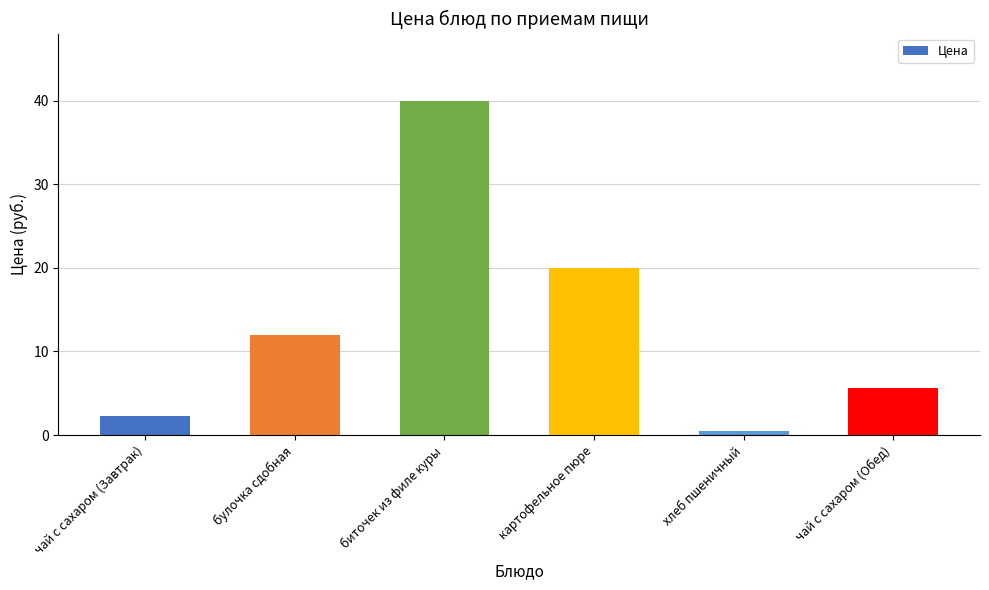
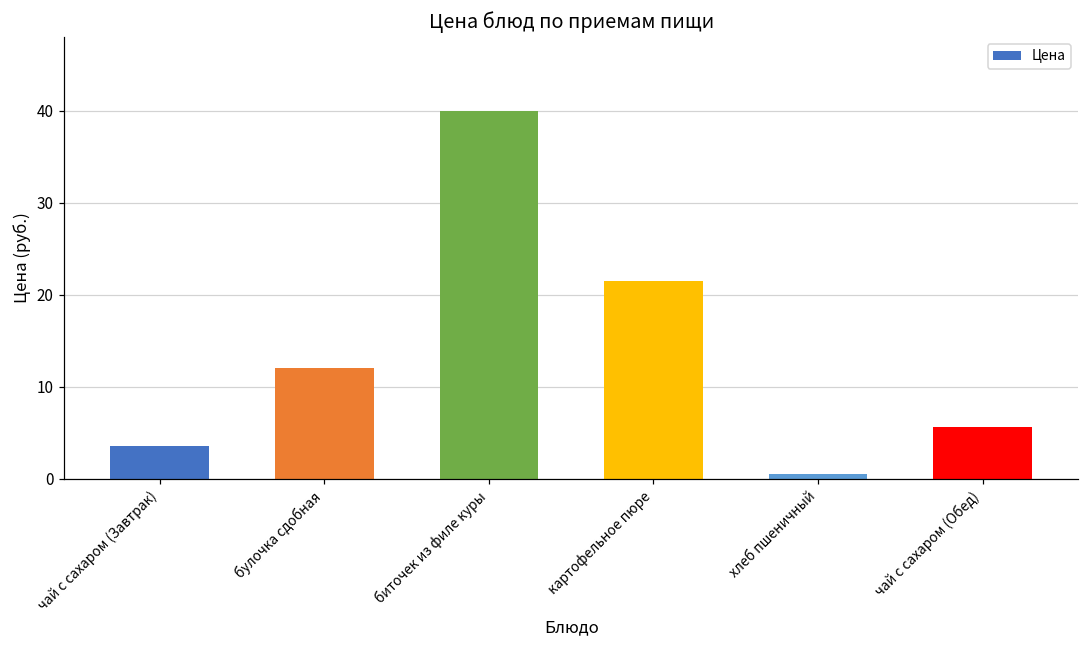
  {
-   "чай с сахаром (Завтрак)": 2,
+   "чай с сахаром (Завтрак)": 4,
    "булочка сдобная": 12,
    "биточек из филе куры": 40,
-   "картофельное пюре": 20,
+   "картофельное пюре": 22,
    "хлеб пшеничный": 1,
    "чай с сахаром (Обед)": 6
  }
